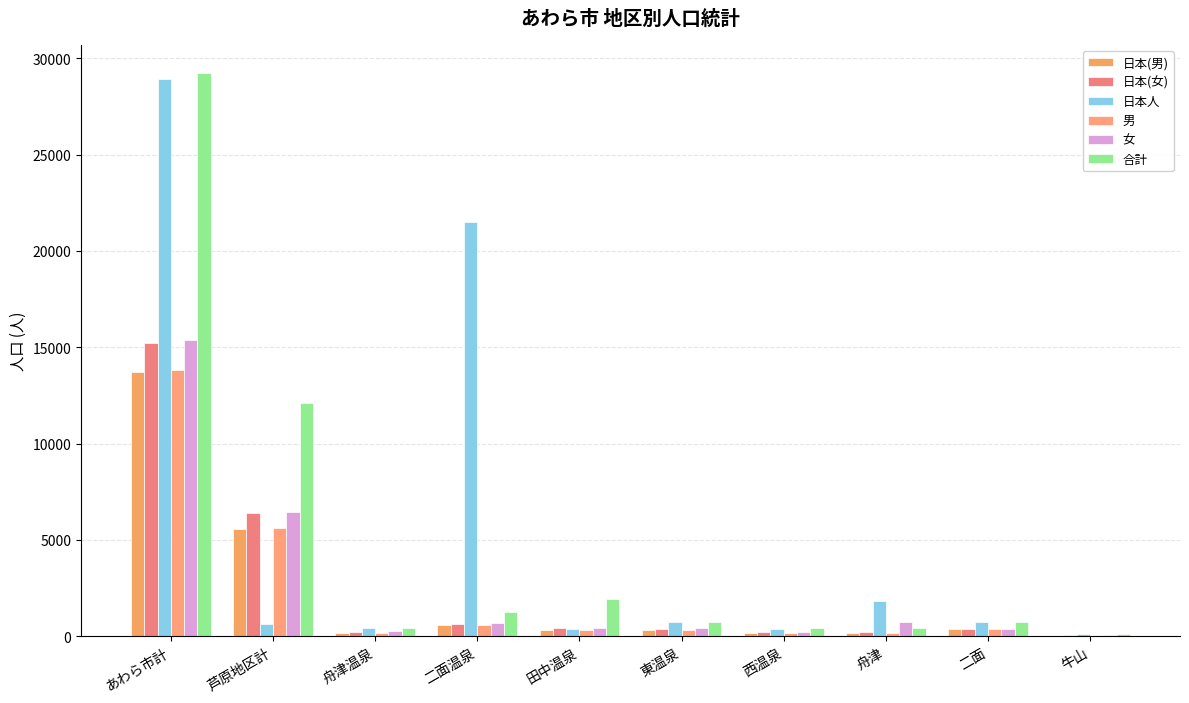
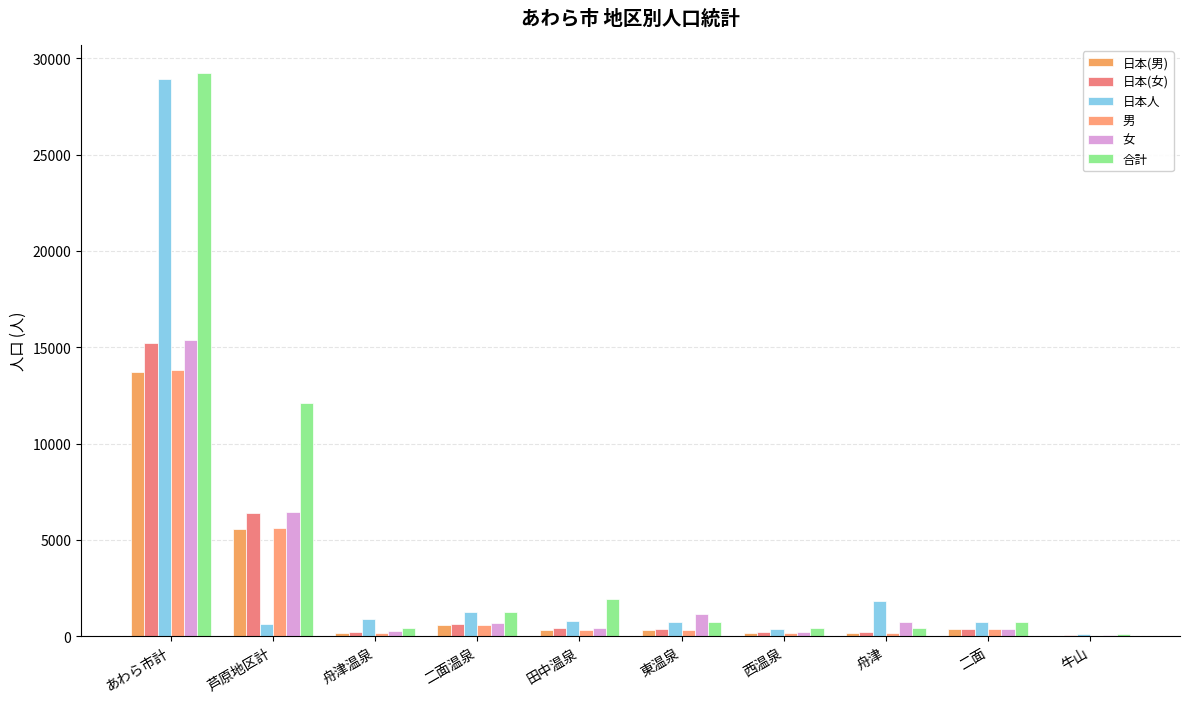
  {
    "日本人": {
      "あわら市計": 28900,
      "芦原地区計": 600,
-     "舟津温泉": 400,
-     "二面温泉": 21500,
-     "田中温泉": 400,
+     "舟津温泉": 900,
+     "二面温泉": 1300,
+     "田中温泉": 800,
      "東温泉": 700,
      "西温泉": 400,
      "舟津": 1800,
      "二面": 800
    },
    "女": {
      "あわら市計": 15400,
      "芦原地区計": 6500,
      "舟津温泉": 300,
      "二面温泉": 700,
      "田中温泉": 500,
-     "東温泉": 400,
+     "東温泉": 1200,
      "西温泉": 200,
      "舟津": 700,
      "二面": 400
    },
    "合計": {
      "あわら市計": 29200,
      "芦原地区計": 12100,
      "舟津温泉": 400,
      "二面温泉": 1300,
      "田中温泉": 2000,
      "東温泉": 800,
      "西温泉": 400,
      "舟津": 400,
      "二面": 800
    }
  }
